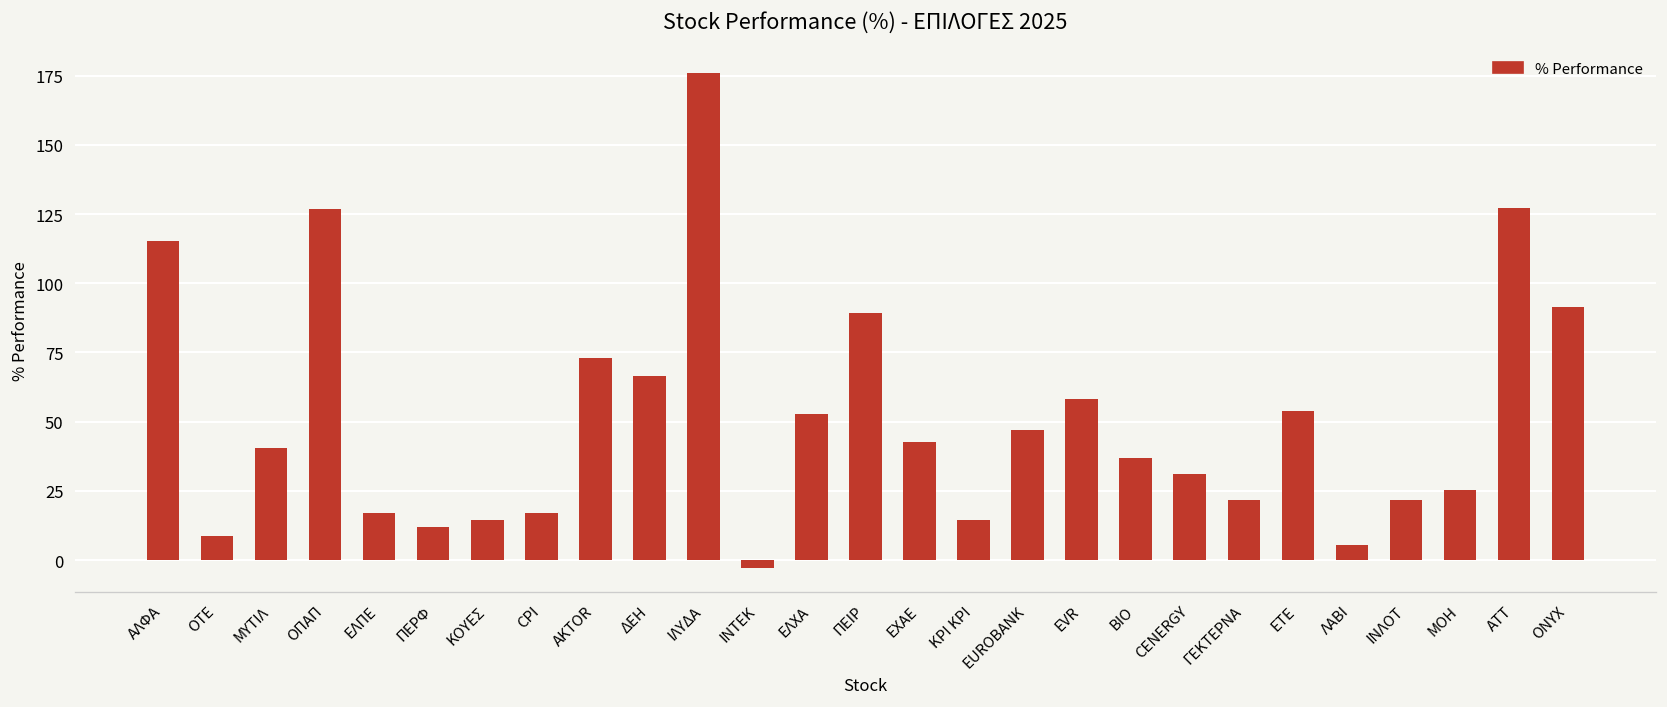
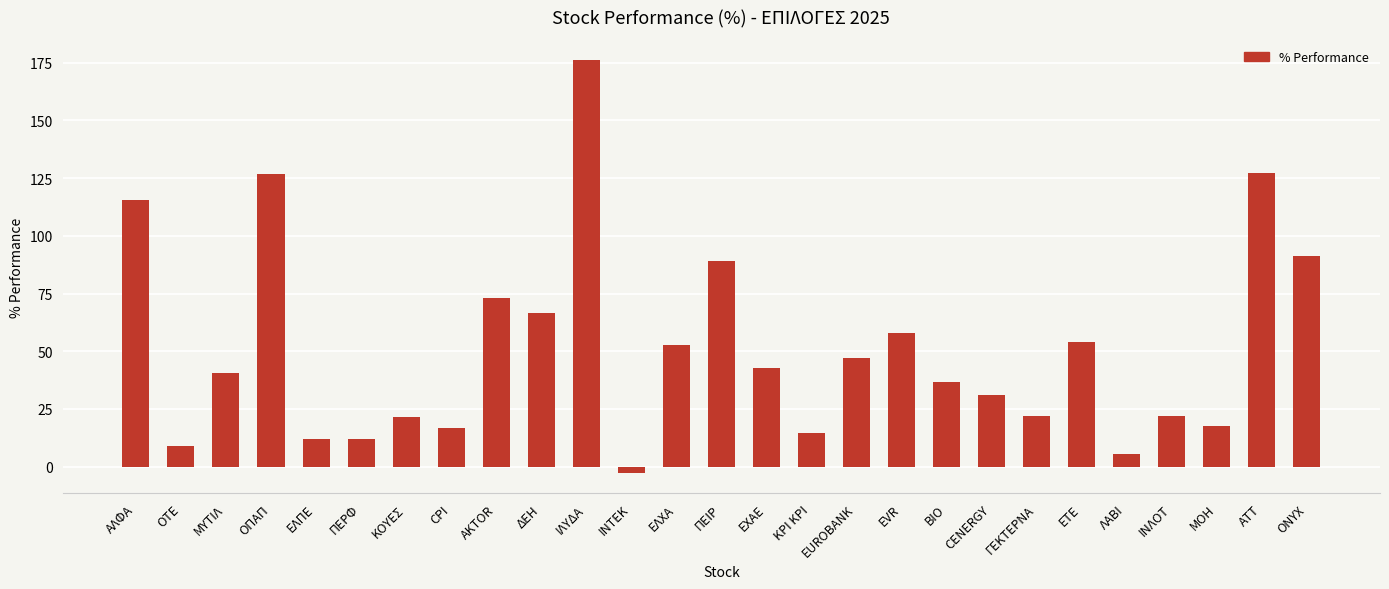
  {
    "ΑΛΦΑ": 115,
    "ΟΤΕ": 9,
    "ΜΥΤΙΛ": 41,
    "ΟΠΑΠ": 127,
-   "ΕΛΠΕ": 17,
+   "ΕΛΠΕ": 12,
    "ΠΕΡΦ": 12,
-   "ΚΟΥΕΣ": 15,
+   "ΚΟΥΕΣ": 21,
    "CPI": 17,
    "AKTOR": 73,
    "ΔΕΗ": 67,
    "ΙΛΥΔΑ": 176,
    "ΙΝΤΕΚ": -3,
    "ΕΛΧΑ": 53,
    "ΠΕΙΡ": 89,
    "ΕΧΑΕ": 43,
    "ΚΡΙ ΚΡΙ": 14,
    "EUROBANK": 47,
    "EVR": 58,
    "ΒΙΟ": 37,
    "CENERGY": 31,
    "ΓΕΚΤΕΡΝΑ": 22,
    "ΕΤΕ": 54,
    "ΛΑΒΙ": 5,
    "ΙΝΛΟΤ": 22,
-   "ΜΟΗ": 25,
+   "ΜΟΗ": 18,
    "ΑΤΤ": 127,
    "ONYX": 91
  }
